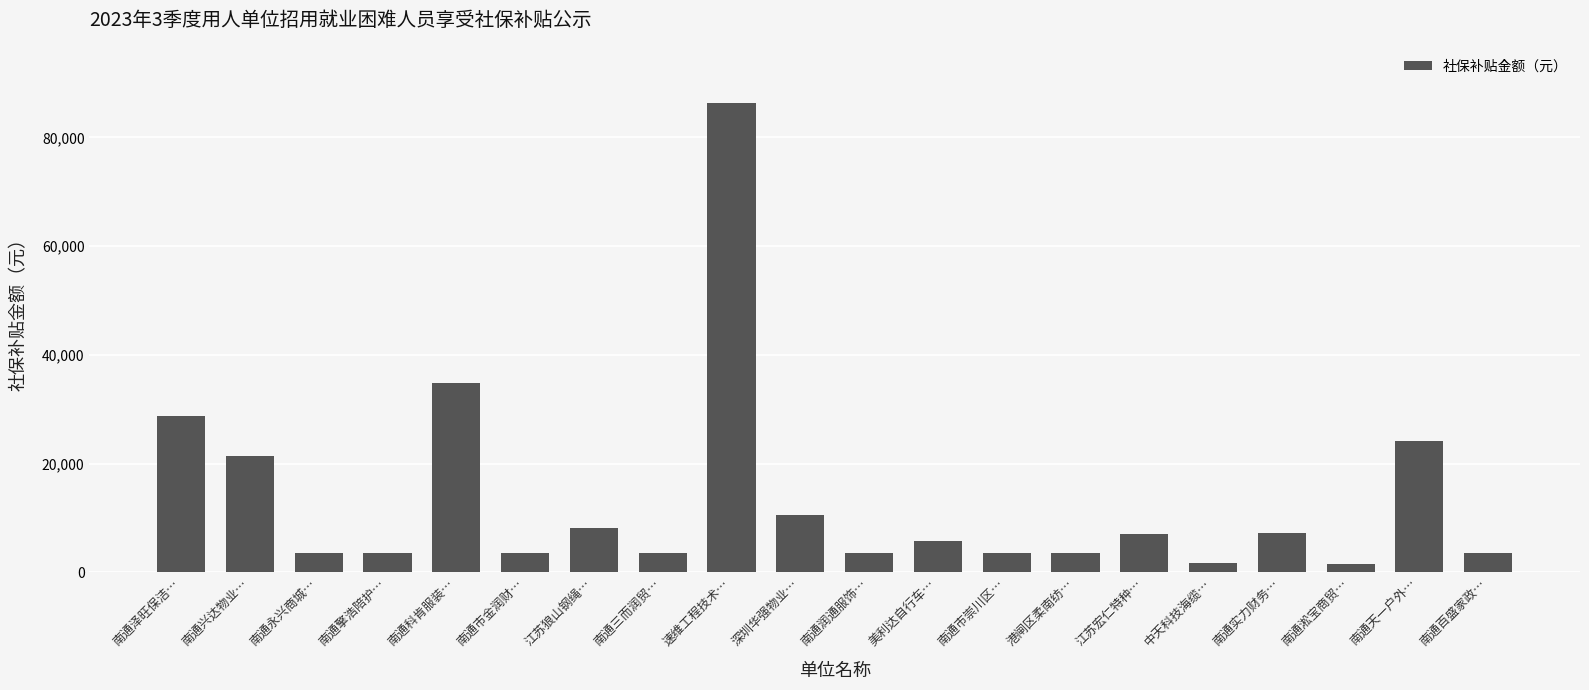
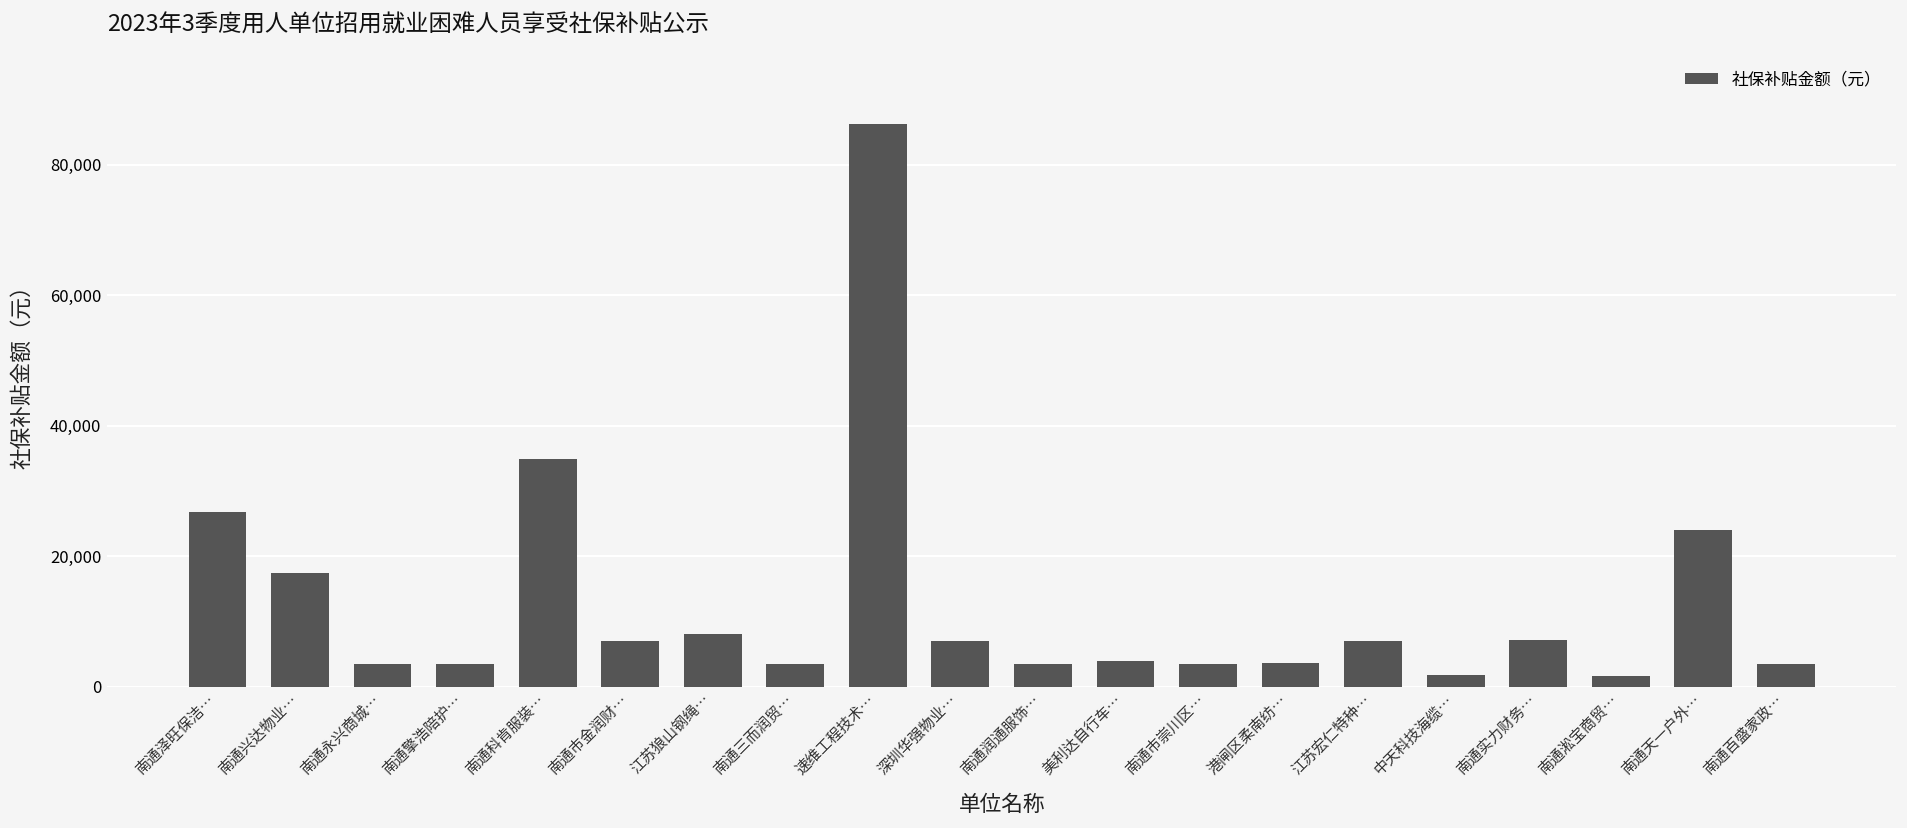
  {
-   "南通泽旺保洁…": "29,000",
-   "南通兴达物业…": "21,000",
+   "南通泽旺保洁…": "27,000",
+   "南通兴达物业…": "17,000",
    "南通永兴商城…": "4,000",
    "南通擎浩陪护…": "3,000",
    "南通科肯服装…": "35,000",
-   "南通市金润财…": "4,000",
+   "南通市金润财…": "7,000",
    "江苏狼山钢绳…": "8,000",
    "南通三而润贸…": "3,000",
    "速维工程技术…": "86,000",
-   "深圳华强物业…": "11,000",
+   "深圳华强物业…": "7,000",
    "南通润通服饰…": "4,000",
-   "美利达自行车…": "6,000",
+   "美利达自行车…": "4,000",
    "南通市崇川区…": "3,000",
    "港闸区柔南纺…": "4,000",
    "江苏宏仁特种…": "7,000",
    "中天科技海缆…": "2,000",
    "南通实力财务…": "7,000",
    "南通淞宝商贸…": "2,000",
    "南通天一户外…": "24,000",
    "南通百盛家政…": "3,000"
  }
